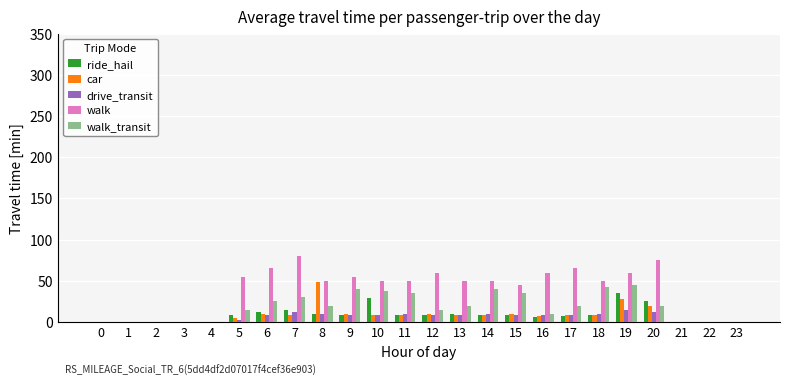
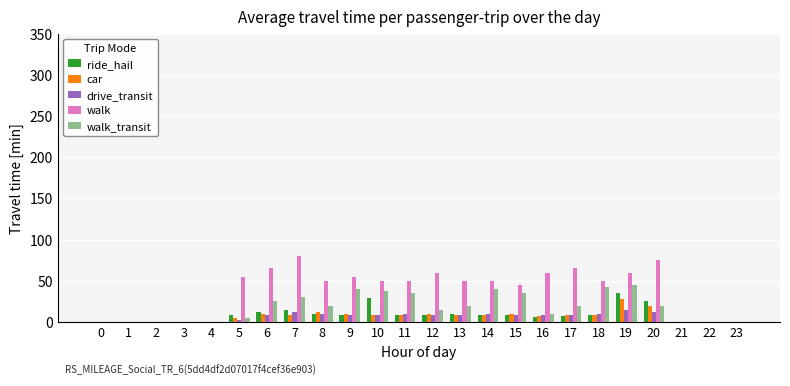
  {
    "ride_hail": {
      "0": 0,
      "1": 0,
      "2": 0,
      "3": 0,
      "4": 0,
      "5": 10,
      "6": 10,
      "7": 20,
      "8": 10,
      "9": 10,
      "10": 30,
      "11": 10,
      "12": 10,
      "13": 10,
      "14": 10,
      "15": 10,
      "16": 10,
      "17": 10,
      "18": 10,
      "19": 40,
      "20": 30,
      "21": 0,
      "22": 0,
      "23": 0
    },
    "car": {
      "0": 0,
      "1": 0,
      "2": 0,
      "3": 0,
      "4": 0,
      "5": 10,
      "6": 10,
      "7": 10,
-     "8": 50,
+     "8": 10,
      "9": 10,
      "10": 10,
      "11": 10,
      "12": 10,
      "13": 10,
      "14": 10,
      "15": 10,
      "16": 10,
      "17": 10,
      "18": 10,
      "19": 30,
      "20": 20,
      "21": 0,
      "22": 0,
      "23": 0
    },
    "drive_transit": {
      "0": 0,
      "1": 0,
      "2": 0,
      "3": 0,
      "4": 0,
      "6": 10,
      "7": 10,
      "8": 10,
      "9": 10,
      "10": 10,
      "11": 10,
      "12": 10,
      "13": 10,
      "14": 10,
      "15": 10,
      "16": 10,
      "17": 10,
      "18": 10,
      "19": 20,
      "20": 10,
      "21": 0,
      "22": 0,
      "23": 0
    },
    "walk": {
      "0": 0,
      "1": 0,
      "2": 0,
      "3": 0,
      "4": 0,
      "5": 60,
      "6": 70,
      "7": 80,
      "8": 50,
      "9": 60,
      "10": 50,
      "11": 50,
      "12": 60,
      "13": 50,
      "14": 50,
      "15": 50,
      "16": 60,
      "17": 70,
      "18": 50,
      "19": 60,
      "20": 80,
      "21": 0,
      "22": 0,
      "23": 0
    },
    "walk_transit": {
      "0": 0,
      "1": 0,
      "2": 0,
      "3": 0,
      "4": 0,
-     "5": 20,
+     "5": 10,
      "6": 30,
      "7": 30,
      "8": 20,
      "9": 40,
      "10": 40,
      "11": 40,
      "12": 20,
      "13": 20,
      "14": 40,
      "15": 40,
      "16": 10,
      "17": 20,
      "18": 40,
      "19": 50,
      "20": 20,
      "21": 0,
      "22": 0,
      "23": 0
    }
  }
